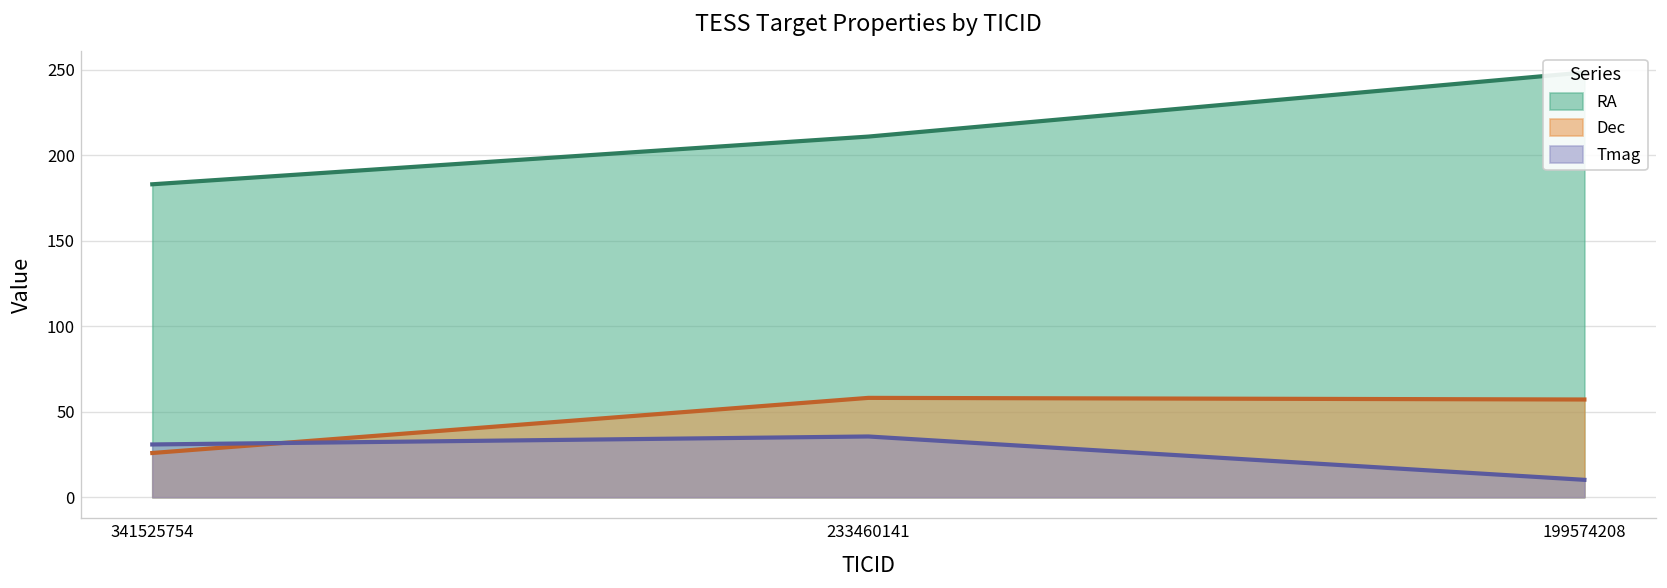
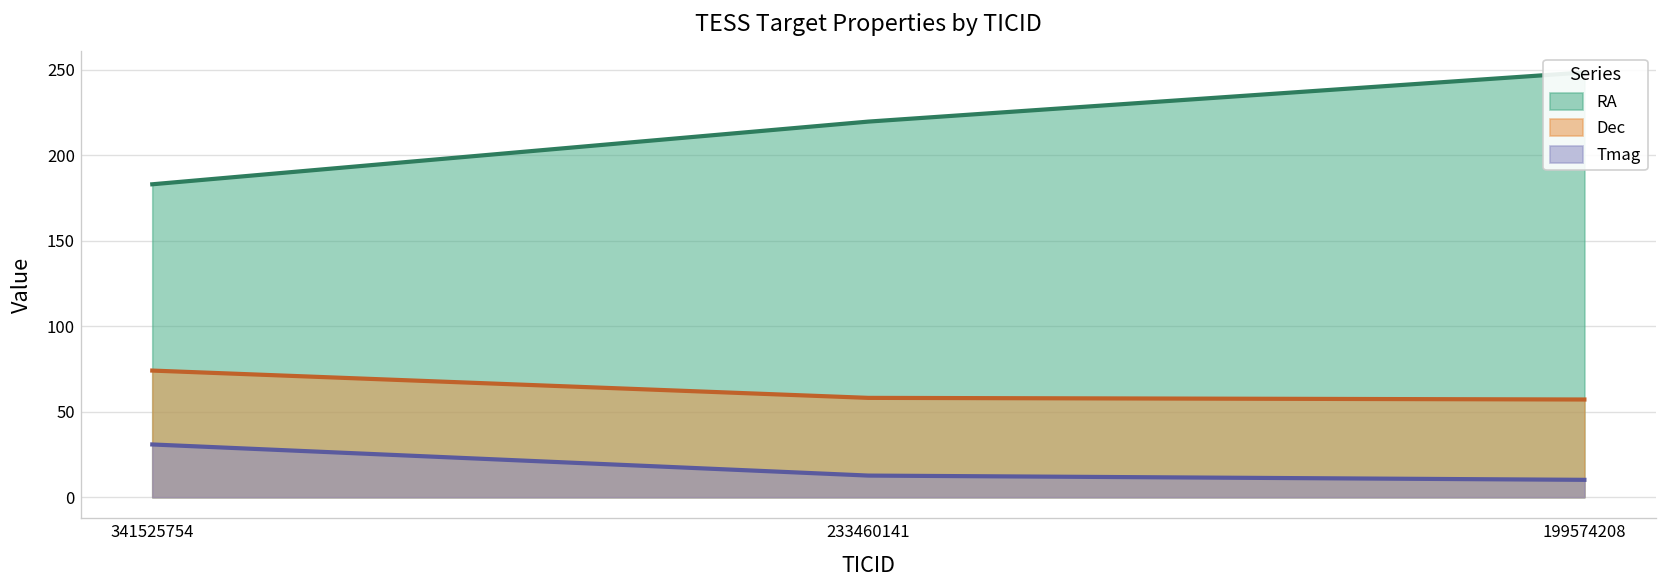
  {
    "RA": {
      "341525754": 183,
-     "233460141": 211
+     "233460141": 220
    },
    "Dec": {
-     "341525754": 26,
+     "341525754": 74,
      "233460141": 58,
      "199574208": 57
    },
    "Tmag": {
      "341525754": 31,
-     "233460141": 36,
+     "233460141": 13,
      "199574208": 10
    }
  }
